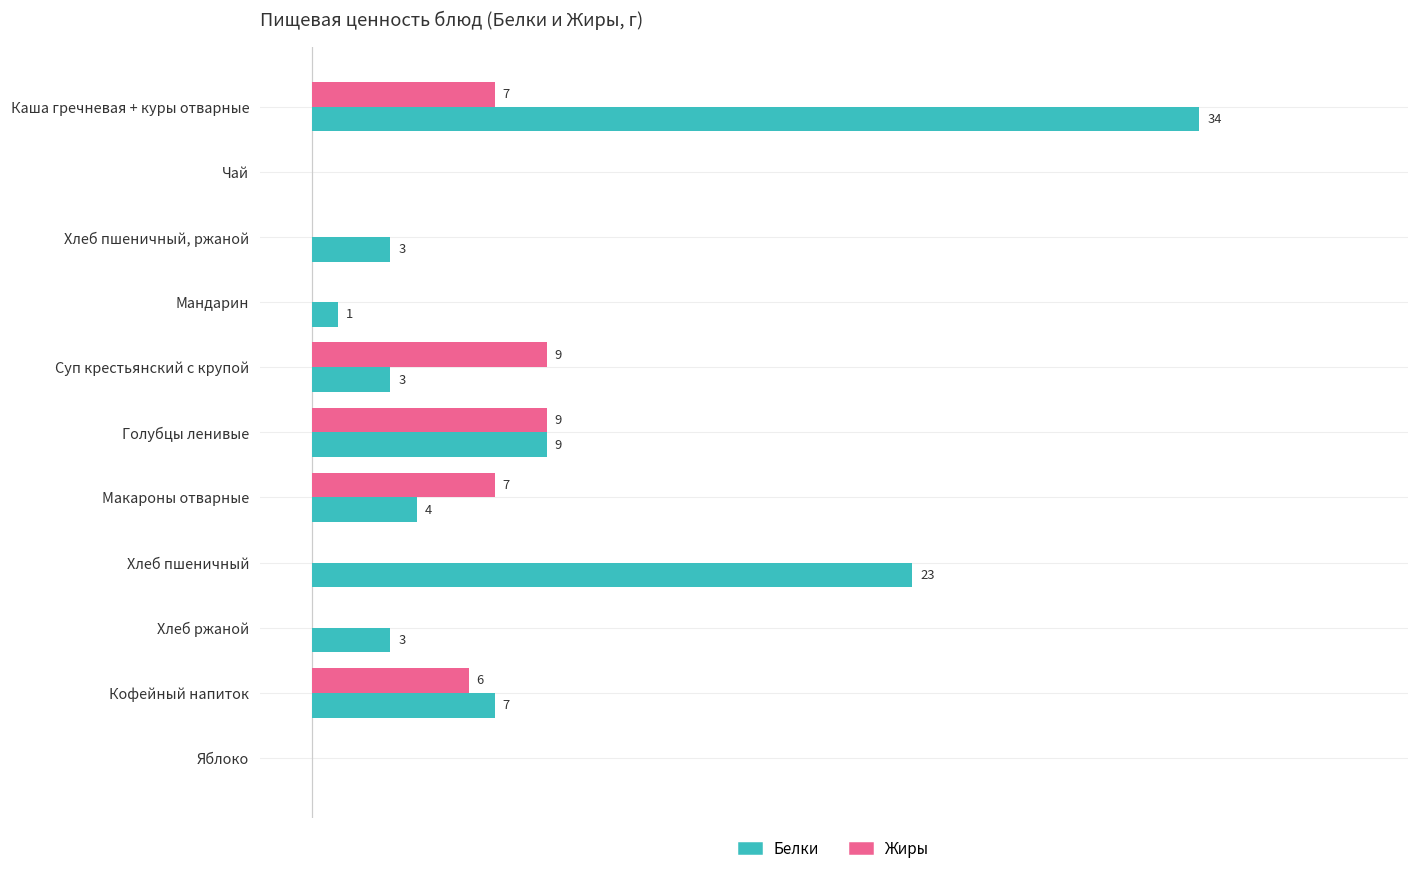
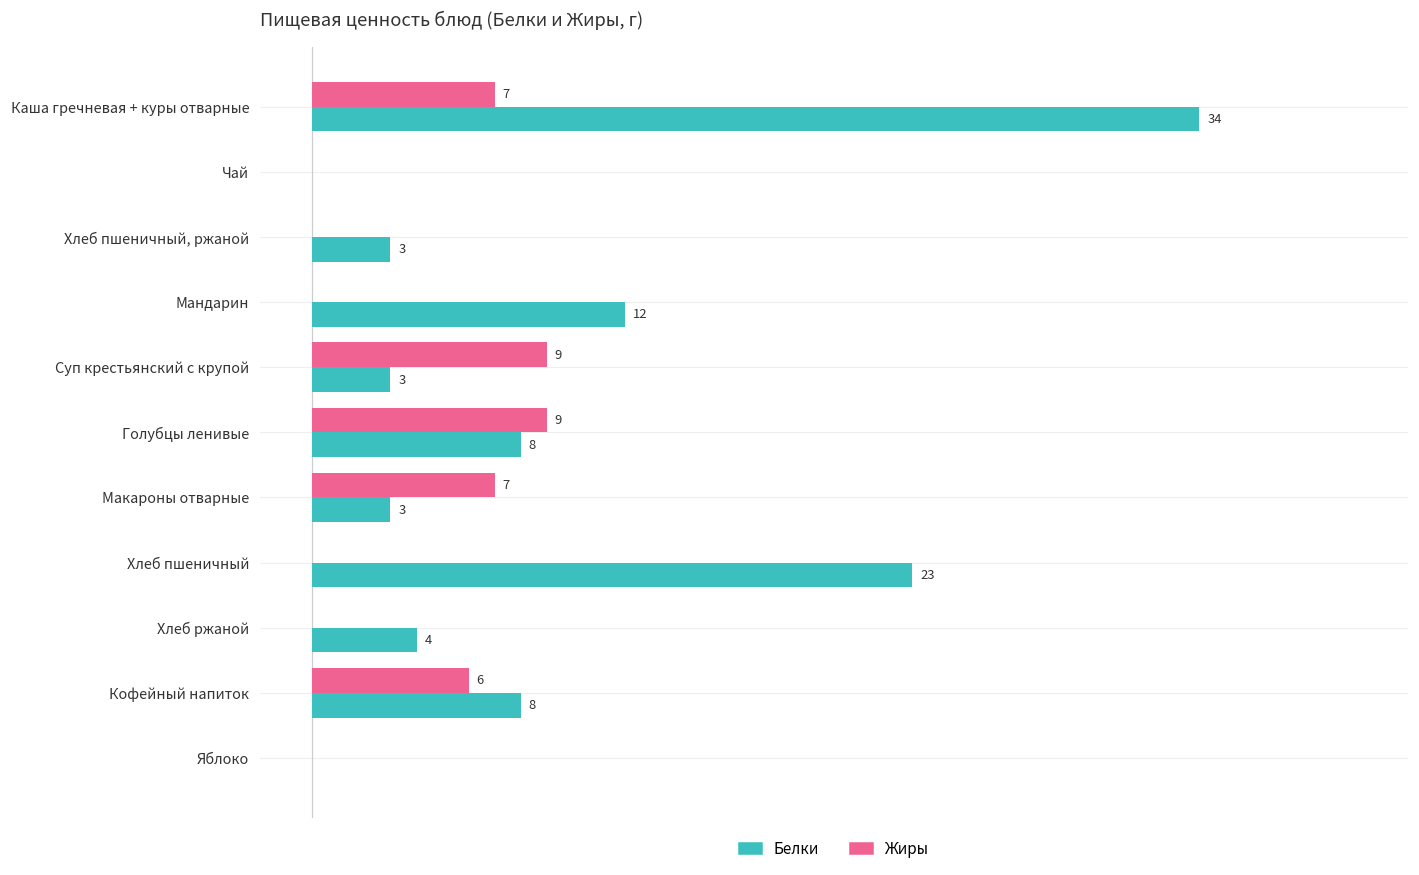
  {
    "Белки": {
      "Каша гречневая + куры отварные": 34,
      "Хлеб пшеничный, ржаной": 3,
-     "Мандарин": 1,
+     "Мандарин": 12,
      "Суп крестьянский с крупой": 3,
-     "Голубцы ленивые": 9,
-     "Макароны отварные": 4,
+     "Голубцы ленивые": 8,
+     "Макароны отварные": 3,
      "Хлеб пшеничный": 23,
-     "Хлеб ржаной": 3,
-     "Кофейный напиток": 7
+     "Хлеб ржаной": 4,
+     "Кофейный напиток": 8
    },
    "Жиры": {
      "Каша гречневая + куры отварные": 7,
      "Суп крестьянский с крупой": 9,
      "Голубцы ленивые": 9,
      "Макароны отварные": 7,
      "Кофейный напиток": 6
    }
  }
